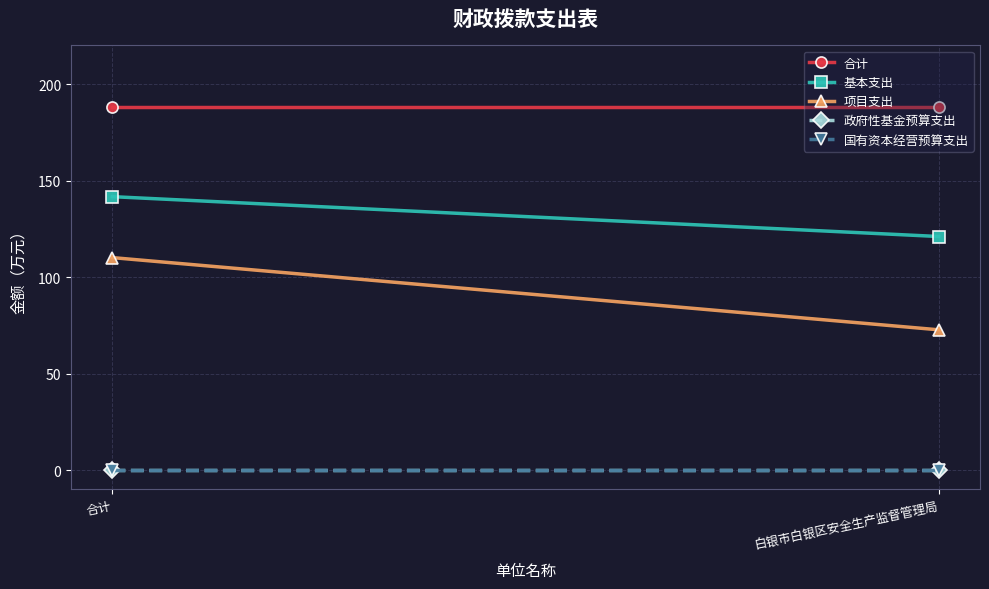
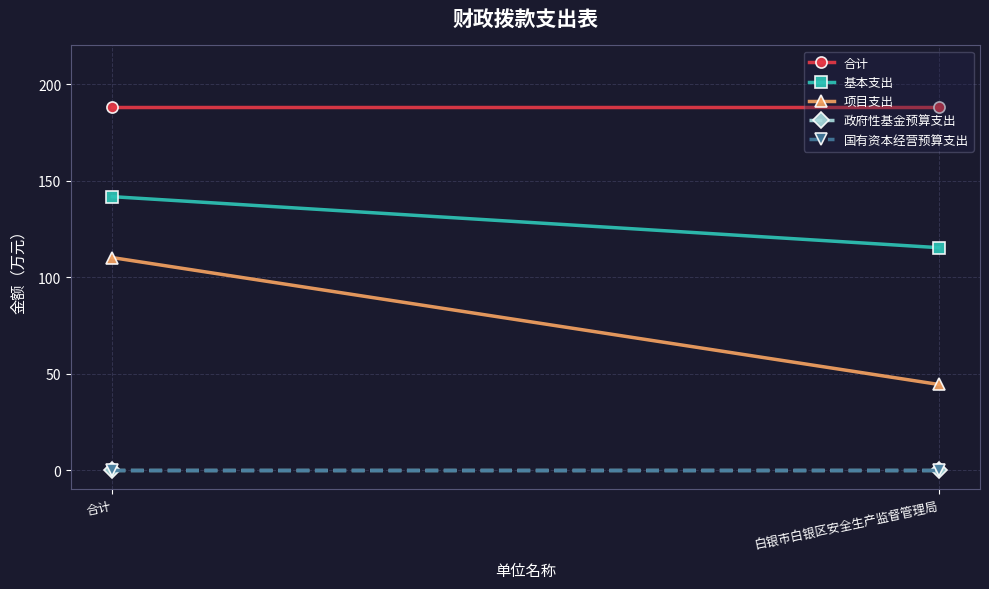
  {
    "合计": {
      "合计": 188
    },
    "基本支出": {
      "合计": 142,
-     "白银市白银区安全生产监督管理局": 121
+     "白银市白银区安全生产监督管理局": 115
    },
    "项目支出": {
      "合计": 110,
-     "白银市白银区安全生产监督管理局": 73
+     "白银市白银区安全生产监督管理局": 44
    },
    "国有资本经营预算支出": {
      "合计": 0,
      "白银市白银区安全生产监督管理局": 0
    }
  }
